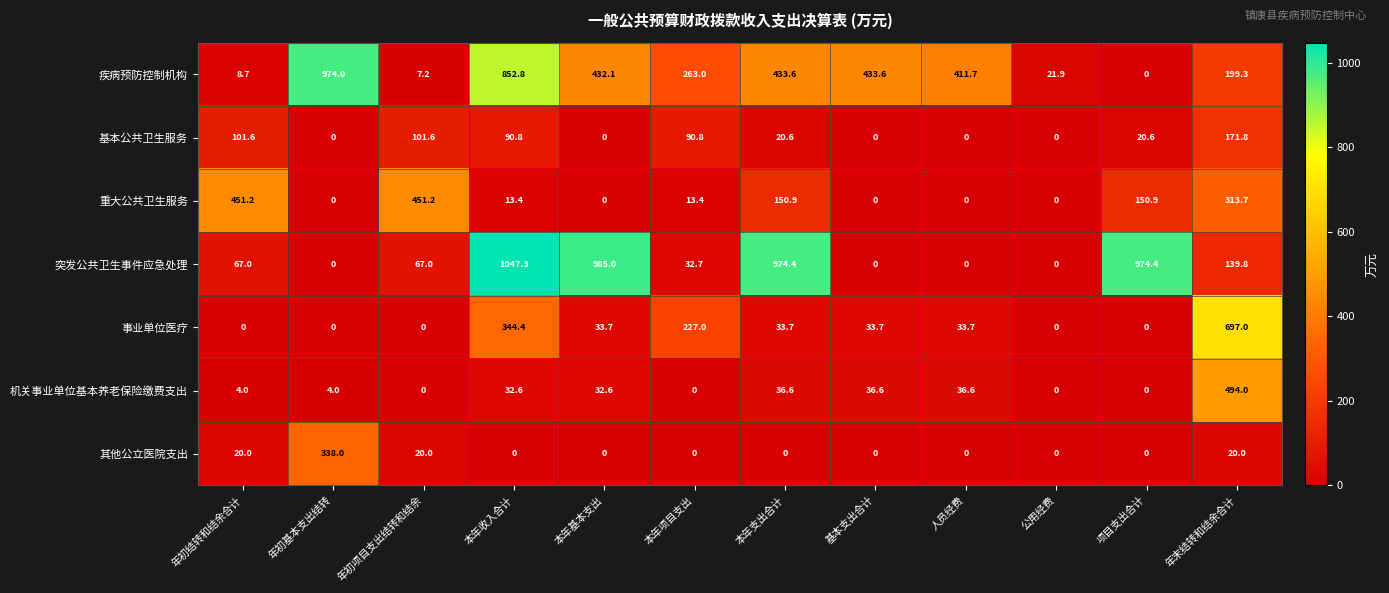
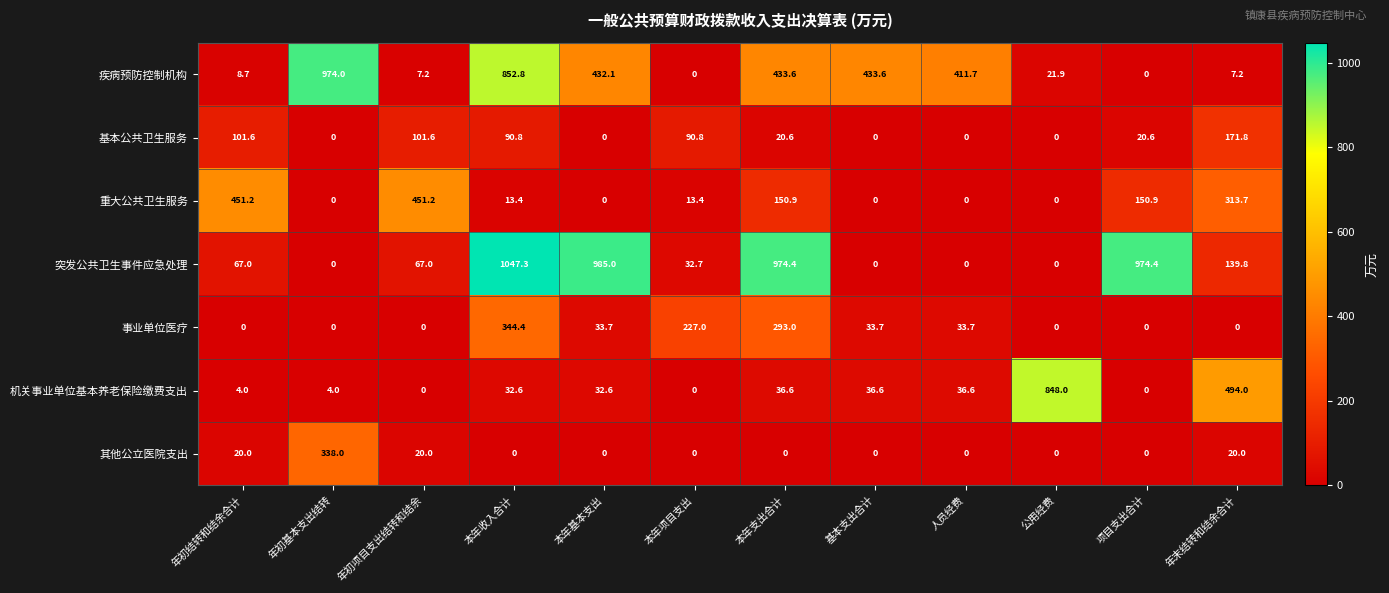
  {
    "疾病预防控制机构": {
      "年初结转和结余合计": 8.7,
      "年初基本支出结转": 974.0,
      "年初项目支出结转和结余": 7.2,
      "本年收入合计": 852.8,
      "本年基本支出": 432.1,
-     "本年项目支出": 263.0,
+     "本年项目支出": 0,
      "本年支出合计": 433.6,
      "基本支出合计": 433.6,
      "人员经费": 411.7,
      "公用经费": 21.9,
      "项目支出合计": 0,
-     "年末结转和结余合计": 199.3
+     "年末结转和结余合计": 7.2
    },
    "基本公共卫生服务": {
      "年初结转和结余合计": 101.6,
      "年初基本支出结转": 0,
      "年初项目支出结转和结余": 101.6,
      "本年收入合计": 90.8,
      "本年基本支出": 0,
      "本年项目支出": 90.8,
      "本年支出合计": 20.6,
      "基本支出合计": 0,
      "人员经费": 0,
      "公用经费": 0,
      "项目支出合计": 20.6,
      "年末结转和结余合计": 171.8
    },
    "重大公共卫生服务": {
      "年初结转和结余合计": 451.2,
      "年初基本支出结转": 0,
      "年初项目支出结转和结余": 451.2,
      "本年收入合计": 13.4,
      "本年基本支出": 0,
      "本年项目支出": 13.4,
      "本年支出合计": 150.9,
      "基本支出合计": 0,
      "人员经费": 0,
      "公用经费": 0,
      "项目支出合计": 150.9,
      "年末结转和结余合计": 313.7
    },
    "突发公共卫生事件应急处理": {
      "年初结转和结余合计": 67.0,
      "年初基本支出结转": 0,
      "年初项目支出结转和结余": 67.0,
      "本年收入合计": 1047.3,
      "本年基本支出": 985.0,
      "本年项目支出": 32.7,
      "本年支出合计": 974.4,
      "基本支出合计": 0,
      "人员经费": 0,
      "公用经费": 0,
      "项目支出合计": 974.4,
      "年末结转和结余合计": 139.8
    },
    "事业单位医疗": {
      "年初结转和结余合计": 0,
      "年初基本支出结转": 0,
      "年初项目支出结转和结余": 0,
      "本年收入合计": 344.4,
      "本年基本支出": 33.7,
      "本年项目支出": 227.0,
-     "本年支出合计": 33.7,
+     "本年支出合计": 293.0,
      "基本支出合计": 33.7,
      "人员经费": 33.7,
      "公用经费": 0,
      "项目支出合计": 0,
-     "年末结转和结余合计": 697.0
+     "年末结转和结余合计": 0
    },
    "机关事业单位基本养老保险缴费支出": {
      "年初结转和结余合计": 4.0,
      "年初基本支出结转": 4.0,
      "年初项目支出结转和结余": 0,
      "本年收入合计": 32.6,
      "本年基本支出": 32.6,
      "本年项目支出": 0,
      "本年支出合计": 36.6,
      "基本支出合计": 36.6,
      "人员经费": 36.6,
-     "公用经费": 0,
+     "公用经费": 848.0,
      "项目支出合计": 0,
      "年末结转和结余合计": 494.0
    },
    "其他公立医院支出": {
      "年初结转和结余合计": 20.0,
      "年初基本支出结转": 338.0,
      "年初项目支出结转和结余": 20.0,
      "本年收入合计": 0,
      "本年基本支出": 0,
      "本年项目支出": 0,
      "本年支出合计": 0,
      "基本支出合计": 0,
      "人员经费": 0,
      "公用经费": 0,
      "项目支出合计": 0,
      "年末结转和结余合计": 20.0
    }
  }
